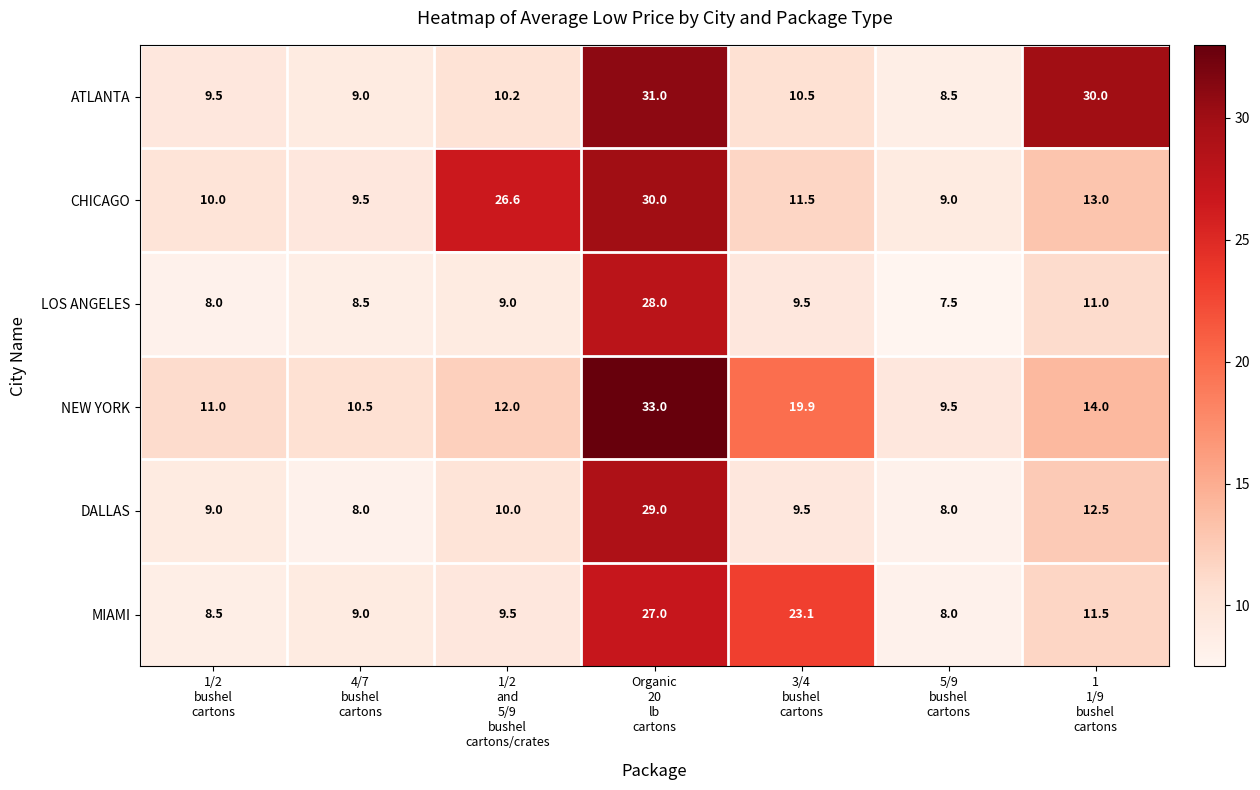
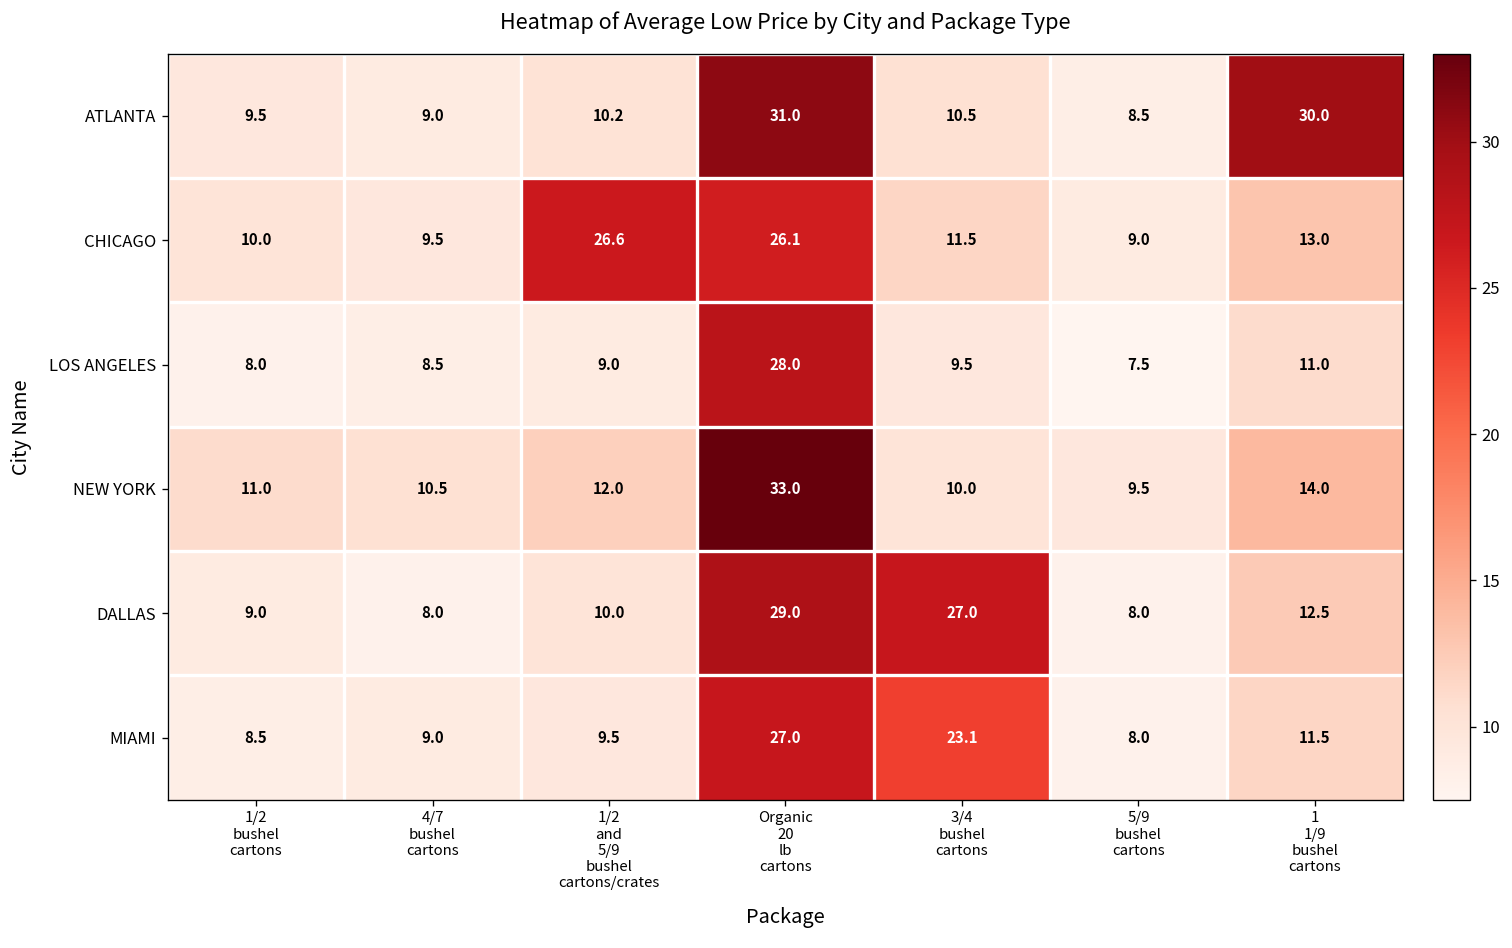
  {
    "ATLANTA": {
      "1/2 bushel cartons": 9.5,
      "4/7 bushel cartons": 9.0,
      "1/2 and 5/9 bushel cartons/crates": 10.2,
      "Organic 20 lb cartons": 31.0,
      "3/4 bushel cartons": 10.5,
      "5/9 bushel cartons": 8.5,
      "1 1/9 bushel cartons": 30.0
    },
    "CHICAGO": {
      "1/2 bushel cartons": 10.0,
      "4/7 bushel cartons": 9.5,
      "1/2 and 5/9 bushel cartons/crates": 26.6,
-     "Organic 20 lb cartons": 30.0,
+     "Organic 20 lb cartons": 26.1,
      "3/4 bushel cartons": 11.5,
      "5/9 bushel cartons": 9.0,
      "1 1/9 bushel cartons": 13.0
    },
    "LOS ANGELES": {
      "1/2 bushel cartons": 8.0,
      "4/7 bushel cartons": 8.5,
      "1/2 and 5/9 bushel cartons/crates": 9.0,
      "Organic 20 lb cartons": 28.0,
      "3/4 bushel cartons": 9.5,
      "5/9 bushel cartons": 7.5,
      "1 1/9 bushel cartons": 11.0
    },
    "NEW YORK": {
      "1/2 bushel cartons": 11.0,
      "4/7 bushel cartons": 10.5,
      "1/2 and 5/9 bushel cartons/crates": 12.0,
      "Organic 20 lb cartons": 33.0,
-     "3/4 bushel cartons": 19.9,
+     "3/4 bushel cartons": 10.0,
      "5/9 bushel cartons": 9.5,
      "1 1/9 bushel cartons": 14.0
    },
    "DALLAS": {
      "1/2 bushel cartons": 9.0,
      "4/7 bushel cartons": 8.0,
      "1/2 and 5/9 bushel cartons/crates": 10.0,
      "Organic 20 lb cartons": 29.0,
-     "3/4 bushel cartons": 9.5,
+     "3/4 bushel cartons": 27.0,
      "5/9 bushel cartons": 8.0,
      "1 1/9 bushel cartons": 12.5
    },
    "MIAMI": {
      "1/2 bushel cartons": 8.5,
      "4/7 bushel cartons": 9.0,
      "1/2 and 5/9 bushel cartons/crates": 9.5,
      "Organic 20 lb cartons": 27.0,
      "3/4 bushel cartons": 23.1,
      "5/9 bushel cartons": 8.0,
      "1 1/9 bushel cartons": 11.5
    }
  }
